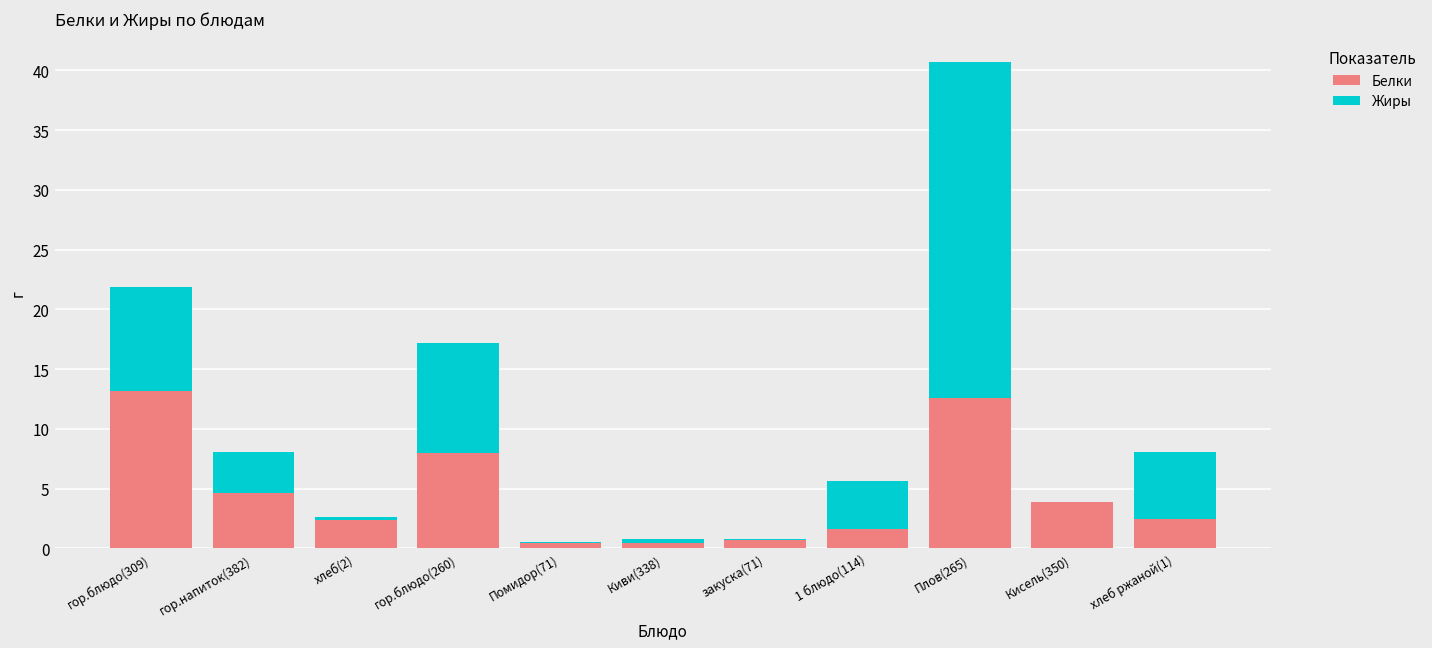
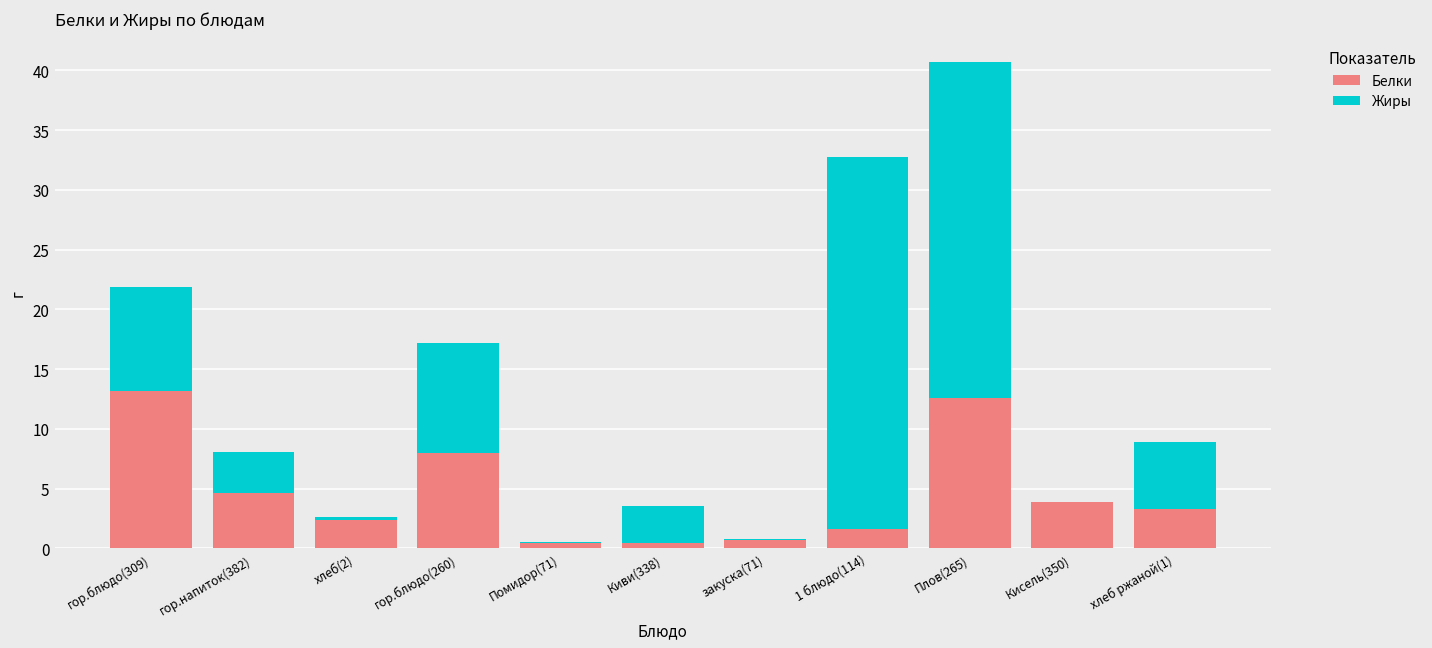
  {
    "Белки": {
      "гор.блюдо(309)": 13.2,
      "гор.напиток(382)": 4.6,
      "хлеб(2)": 2.4,
      "гор.блюдо(260)": 8.0,
      "Помидор(71)": 0.5,
      "Киви(338)": 0.4,
      "закуска(71)": 0.7,
      "1 блюдо(114)": 1.6,
      "Плов(265)": 12.6,
      "Кисель(350)": 3.9,
-     "хлеб ржаной(1)": 2.4
+     "хлеб ржаной(1)": 3.3
    },
    "Жиры": {
      "гор.блюдо(309)": 8.7,
      "гор.напиток(382)": 3.4,
      "хлеб(2)": 0.3,
      "гор.блюдо(260)": 9.1,
-     "Киви(338)": 0.4,
-     "1 блюдо(114)": 4.0,
+     "Киви(338)": 3.1,
+     "1 блюдо(114)": 31.1,
      "Плов(265)": 28.2,
      "Кисель(350)": 0.0,
      "хлеб ржаной(1)": 5.7
    }
  }
